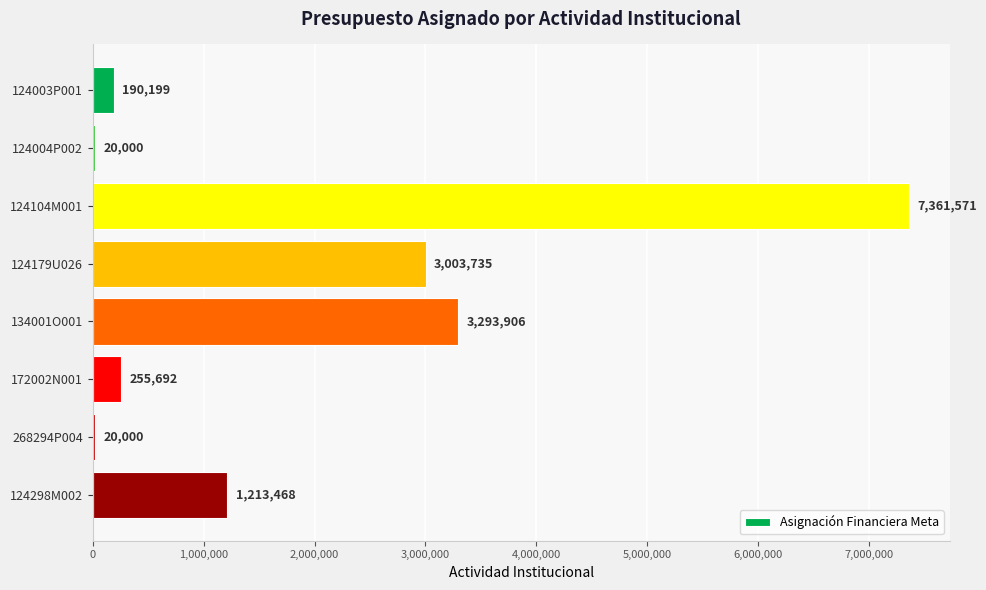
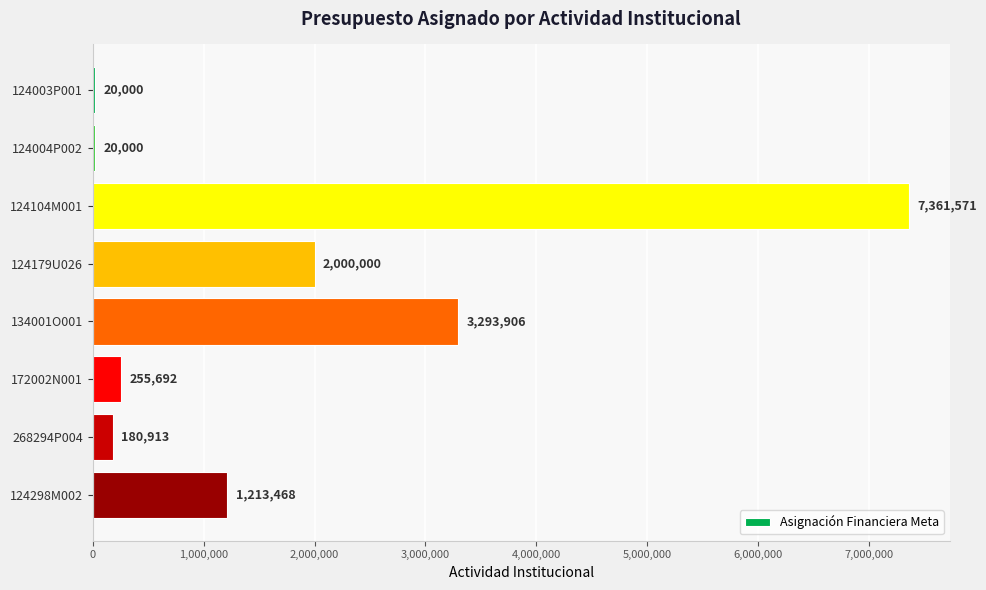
  {
-   "124003P001": "190,199",
+   "124003P001": "20,000",
    "124004P002": "20,000",
    "124104M001": "7,361,571",
-   "124179U026": "3,003,735",
+   "124179U026": "2,000,000",
    "134001O001": "3,293,906",
    "172002N001": "255,692",
-   "268294P004": "20,000",
+   "268294P004": "180,913",
    "124298M002": "1,213,468"
  }
